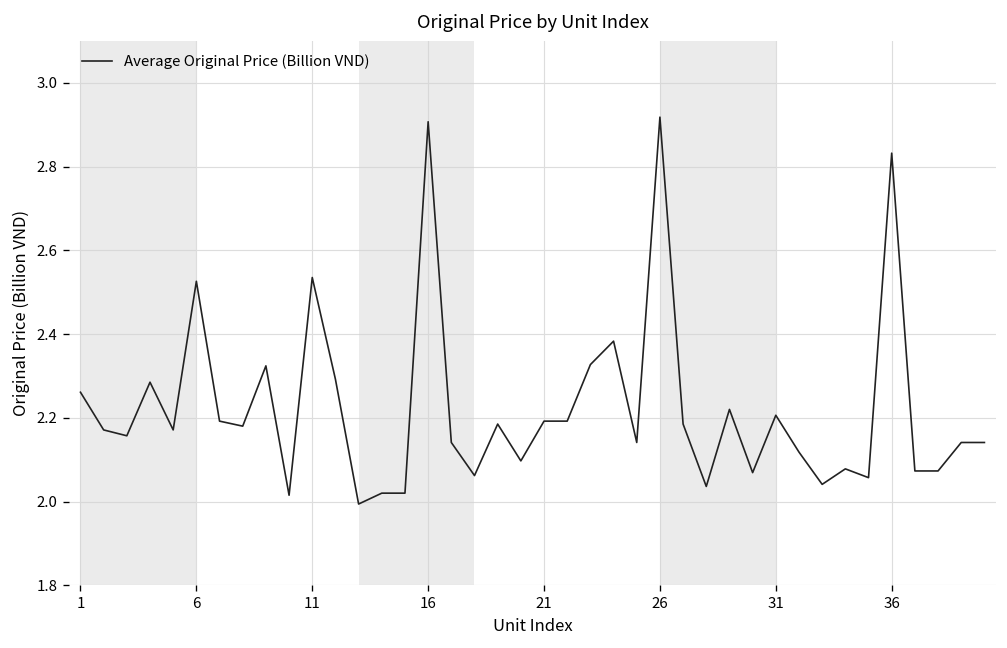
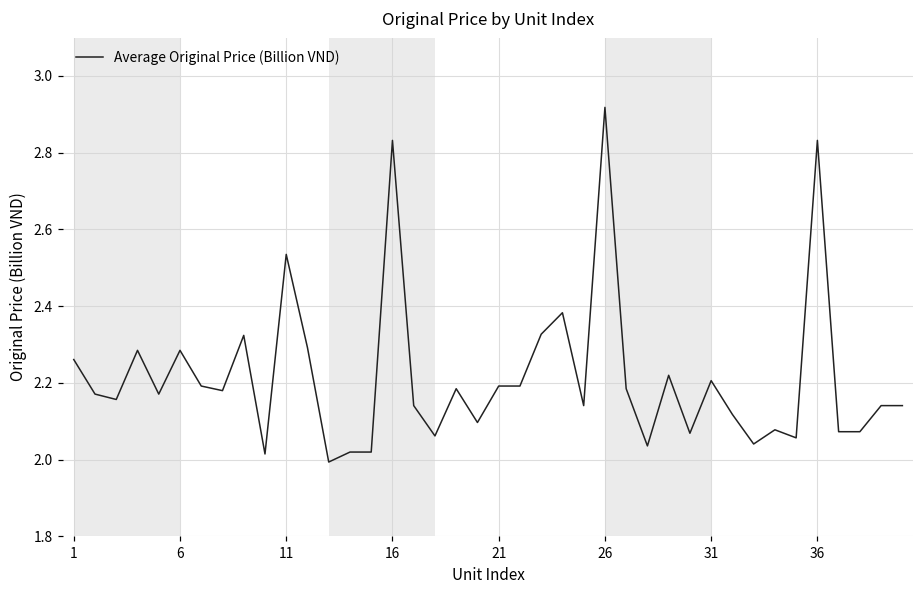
  {
    "1": 2.26,
-   "6": 2.53,
+   "6": 2.29,
    "11": 2.54,
-   "16": 2.91,
+   "16": 2.83,
    "21": 2.19,
    "26": 2.92,
    "31": 2.21,
    "36": 2.83
  }
